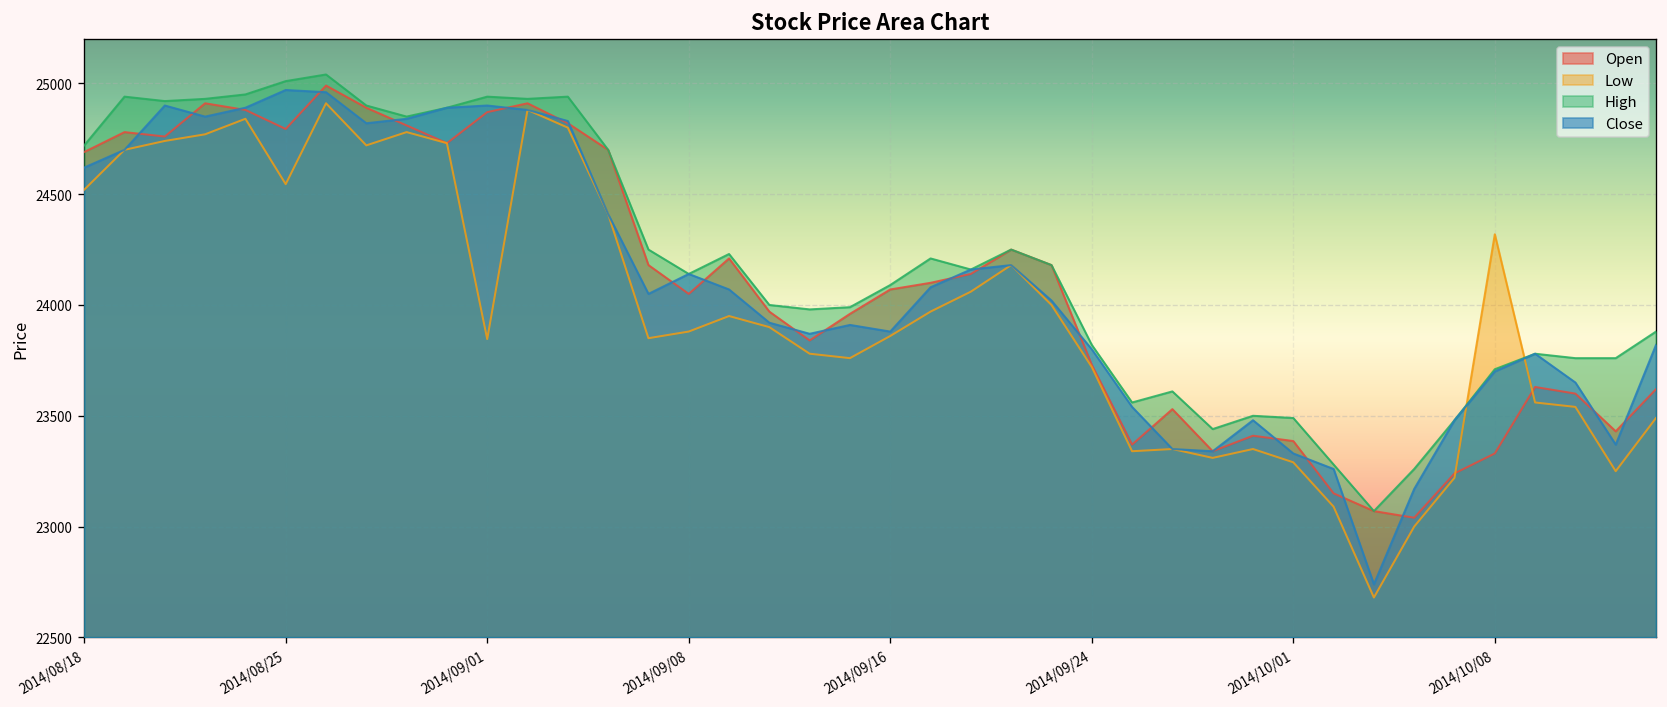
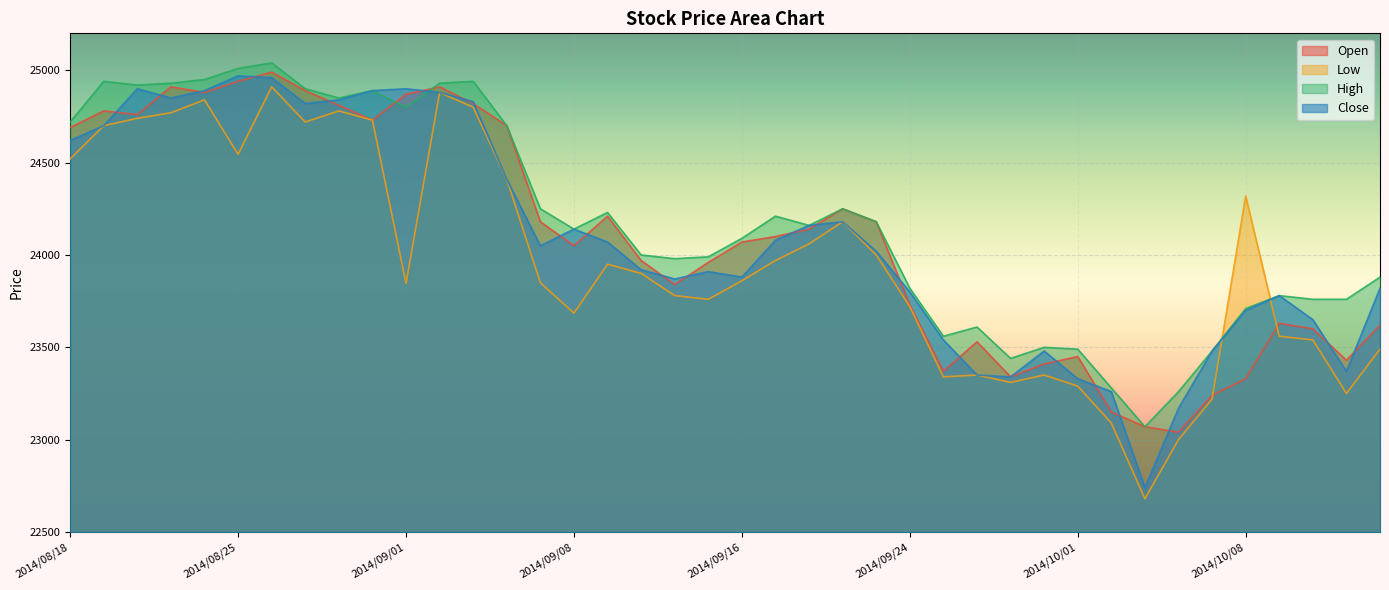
  {
    "Open": {
      "2014/08/18": 24690,
-     "2014/08/25": 24790,
+     "2014/08/25": 24940,
      "2014/09/01": 24870,
      "2014/09/08": 24050,
      "2014/09/16": 24070,
-     "2014/10/01": 23390,
+     "2014/10/01": 23450,
      "2014/10/08": 23330
    },
    "Low": {
      "2014/08/18": 24520,
      "2014/08/25": 24550,
      "2014/09/01": 23850,
-     "2014/09/08": 23880,
+     "2014/09/08": 23690,
      "2014/09/16": 23860,
      "2014/10/01": 23290,
      "2014/10/08": 24320
    },
    "High": {
      "2014/08/18": 24720,
      "2014/08/25": 25010,
-     "2014/09/01": 24940,
+     "2014/09/01": 24800,
      "2014/09/16": 24090,
      "2014/09/24": 23820,
      "2014/10/01": 23490
    },
    "Close": {
      "2014/08/18": 24620,
      "2014/08/25": 24970,
      "2014/09/01": 24900,
      "2014/09/16": 23880,
      "2014/09/24": 23800,
      "2014/10/01": 23330
    }
  }
